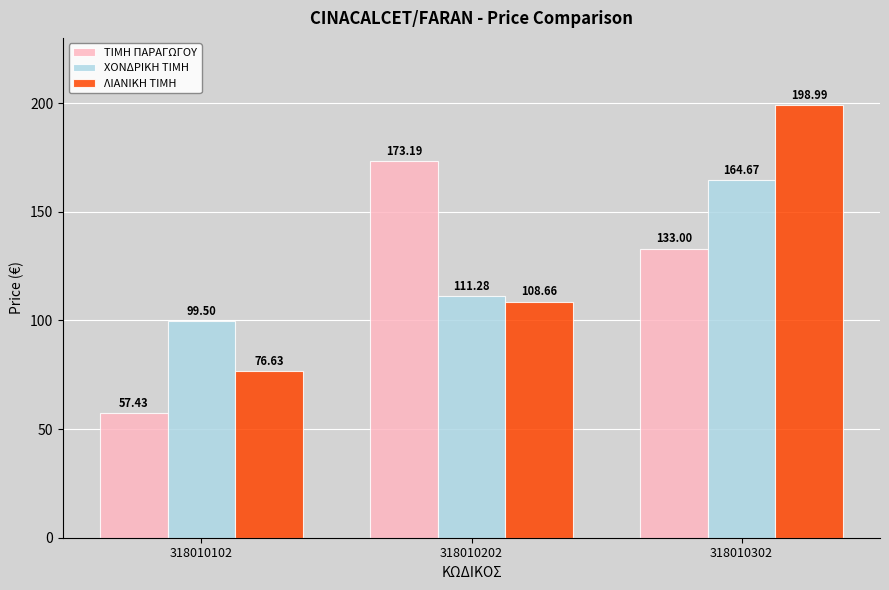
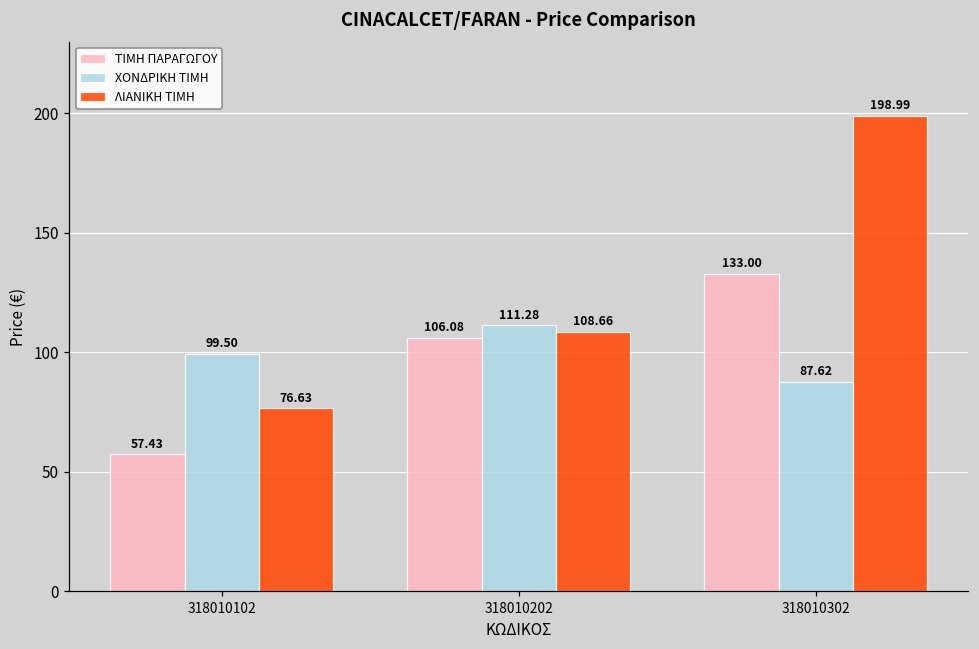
  {
    "ΤΙΜΗ ΠΑΡΑΓΩΓΟΥ": {
      "318010102": 57.43,
-     "318010202": 173.19,
+     "318010202": 106.08,
      "318010302": 133.00
    },
    "ΧΟΝΔΡΙΚΗ ΤΙΜΗ": {
      "318010102": 99.50,
      "318010202": 111.28,
-     "318010302": 164.67
+     "318010302": 87.62
    },
    "ΛΙΑΝΙΚΗ ΤΙΜΗ": {
      "318010102": 76.63,
      "318010202": 108.66,
      "318010302": 198.99
    }
  }
